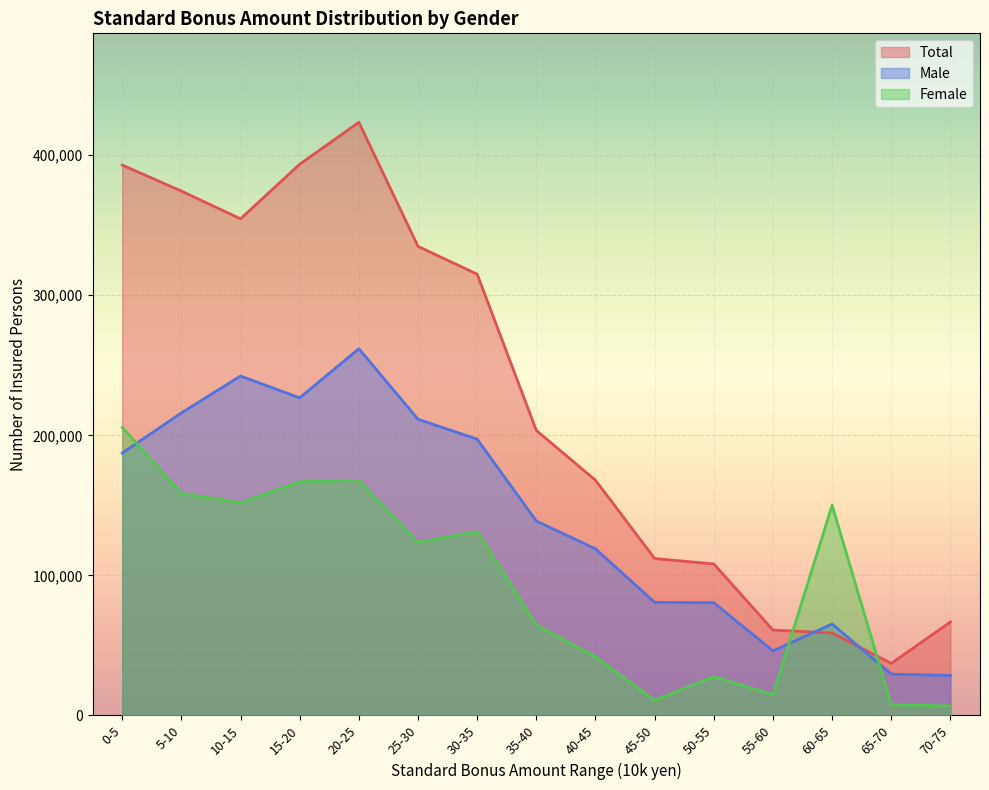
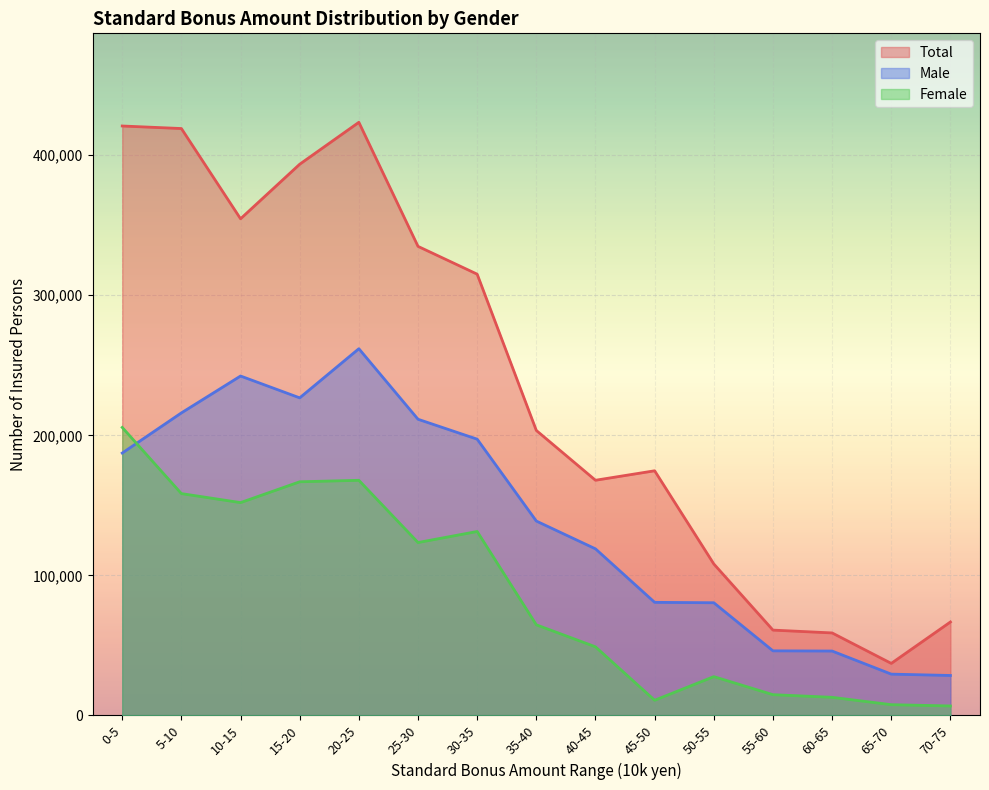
  {
    "Total": {
-     "0-5": "393,000",
-     "5-10": "374,000",
+     "0-5": "421,000",
+     "5-10": "419,000",
      "10-15": "355,000",
      "15-20": "394,000",
      "20-25": "424,000",
      "25-30": "335,000",
      "30-35": "315,000",
      "35-40": "203,000",
      "40-45": "168,000",
-     "45-50": "112,000",
+     "45-50": "175,000",
      "50-55": "108,000",
      "55-60": "61,000",
      "60-65": "59,000",
      "65-70": "37,000",
      "70-75": "67,000"
    },
    "Male": {
      "0-5": "187,000",
      "5-10": "216,000",
      "10-15": "242,000",
      "15-20": "227,000",
      "20-25": "262,000",
      "25-30": "211,000",
      "30-35": "197,000",
      "35-40": "139,000",
      "40-45": "119,000",
      "45-50": "81,000",
      "50-55": "80,000",
      "55-60": "46,000",
-     "60-65": "65,000",
+     "60-65": "46,000",
      "65-70": "29,000",
      "70-75": "29,000"
    },
    "Female": {
      "0-5": "206,000",
      "5-10": "158,000",
      "10-15": "152,000",
      "15-20": "167,000",
      "20-25": "168,000",
      "25-30": "123,000",
      "30-35": "131,000",
      "35-40": "65,000",
-     "40-45": "42,000",
+     "40-45": "49,000",
      "45-50": "11,000",
      "50-55": "28,000",
      "55-60": "15,000",
-     "60-65": "150,000",
+     "60-65": "13,000",
      "65-70": "8,000",
      "70-75": "7,000"
    }
  }
